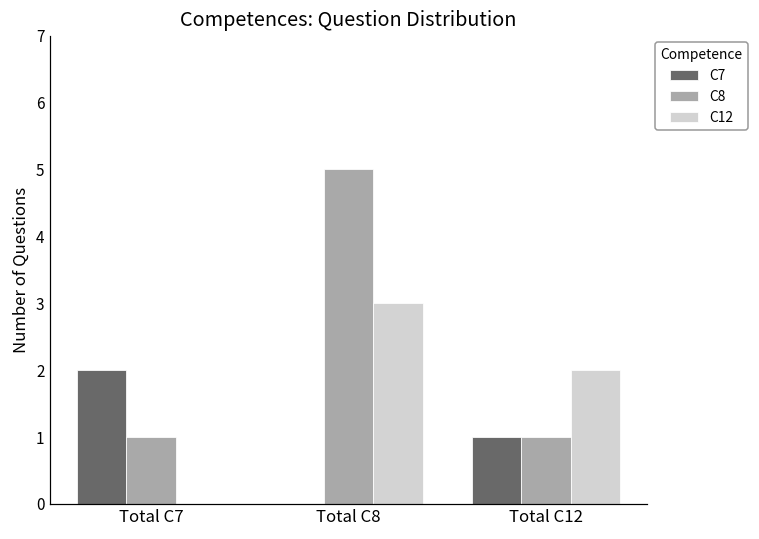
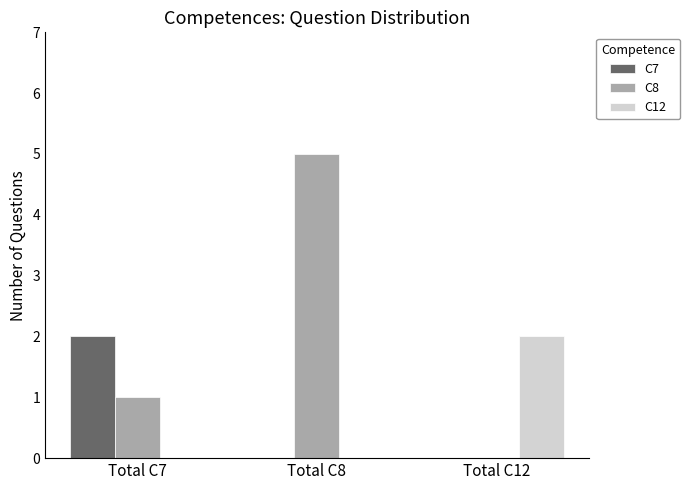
  {
    "C7": {
      "Total C7": 2,
      "Total C8": 0,
-     "Total C12": 1
+     "Total C12": 0
    },
    "C8": {
      "Total C7": 1,
      "Total C8": 5,
-     "Total C12": 1
+     "Total C12": 0
    },
    "C12": {
      "Total C7": 0,
-     "Total C8": 3,
+     "Total C8": 0,
      "Total C12": 2
    }
  }
